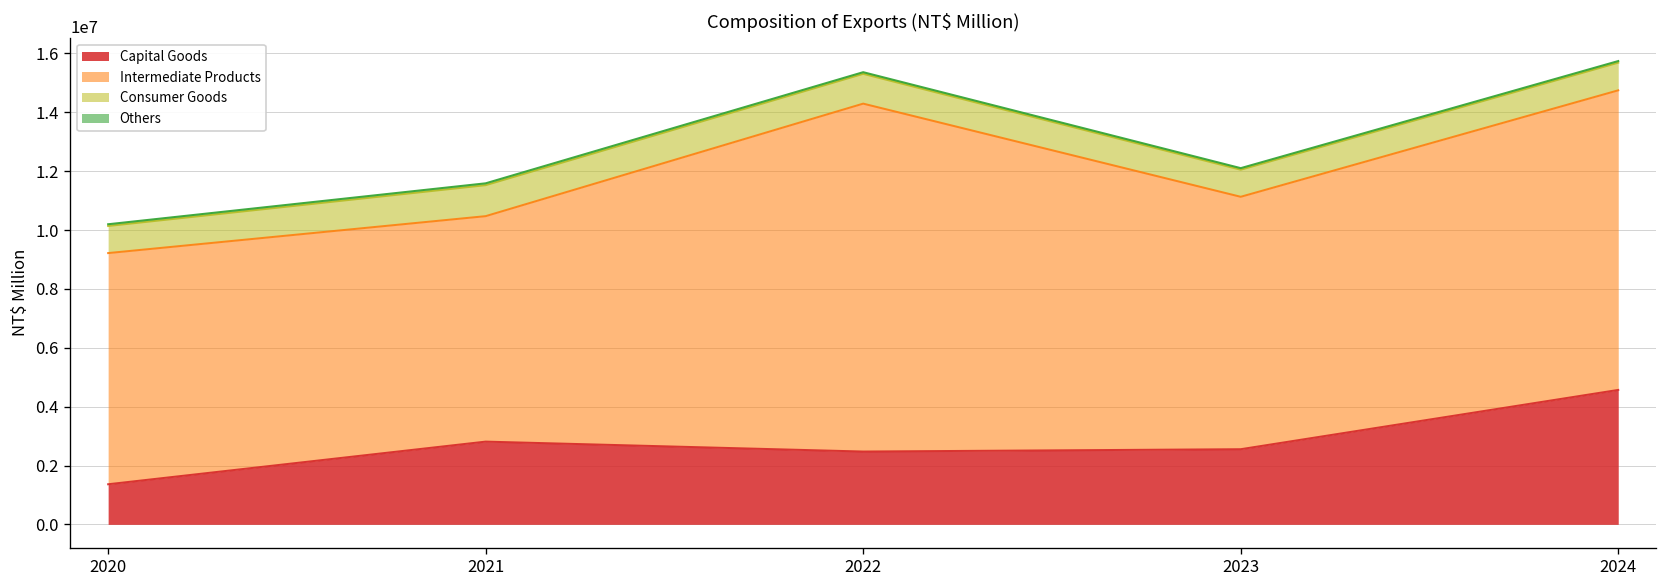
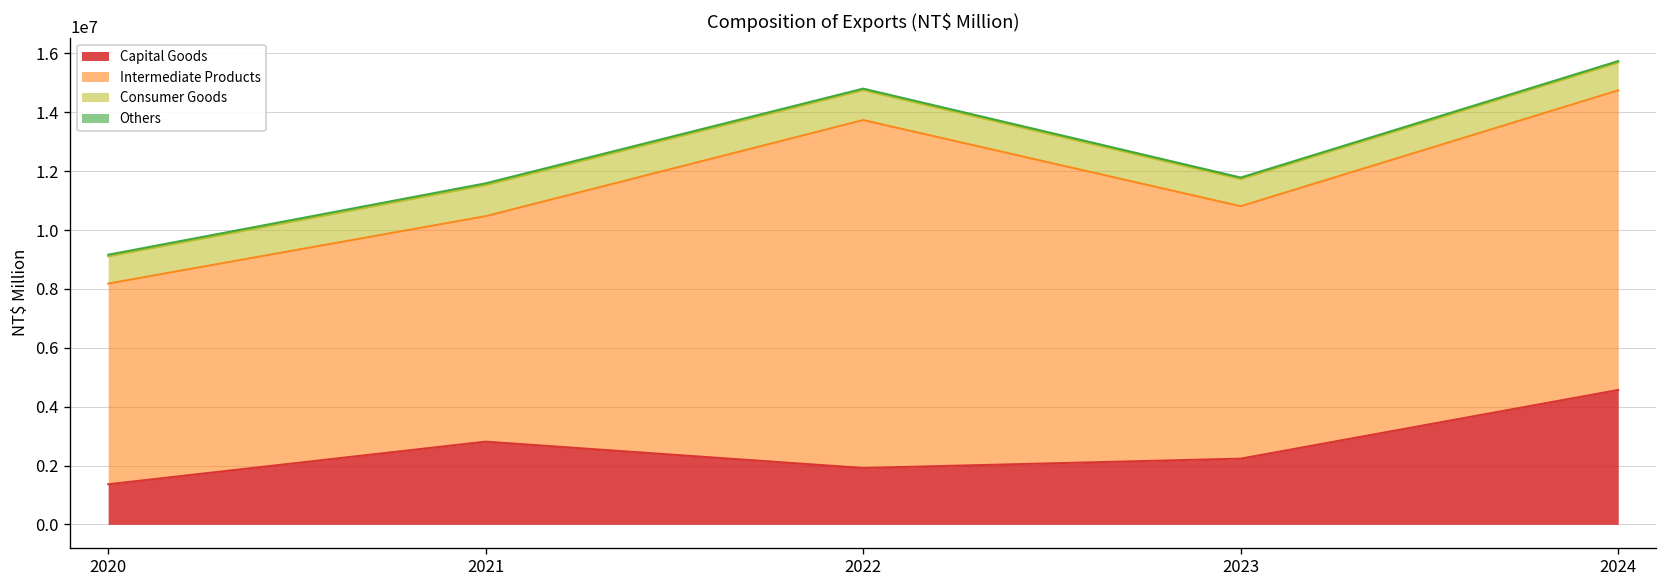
  {
    "Capital Goods": {
      "2020": 1400000,
      "2021": 2800000,
-     "2022": 2500000,
-     "2023": 2600000,
+     "2022": 1900000,
+     "2023": 2200000,
      "2024": 4600000
    },
    "Intermediate Products": {
-     "2020": 7900000,
+     "2020": 6800000,
      "2021": 7700000,
      "2022": 11800000,
      "2023": 8600000,
      "2024": 10200000
    }
  }
